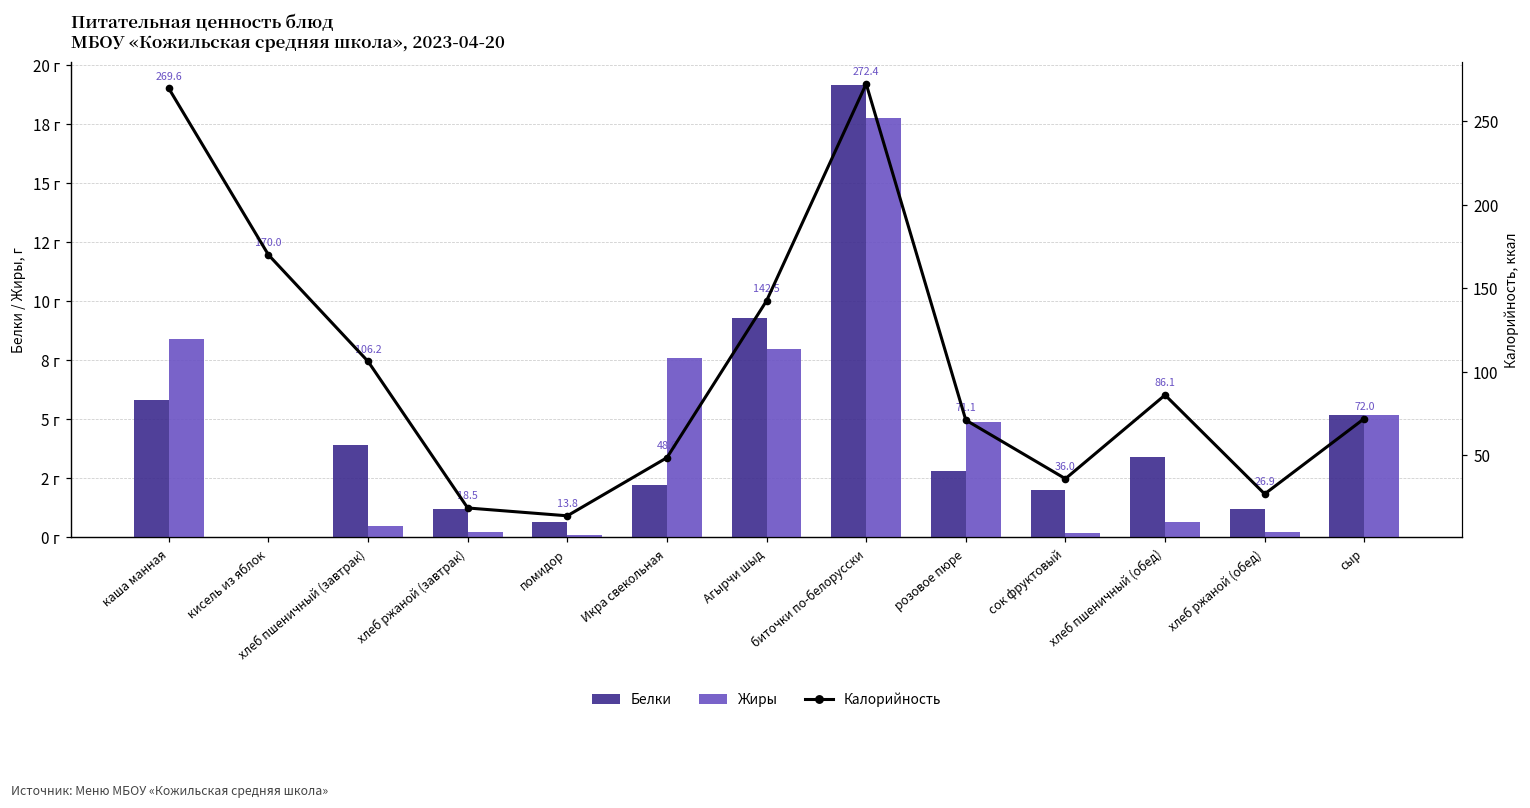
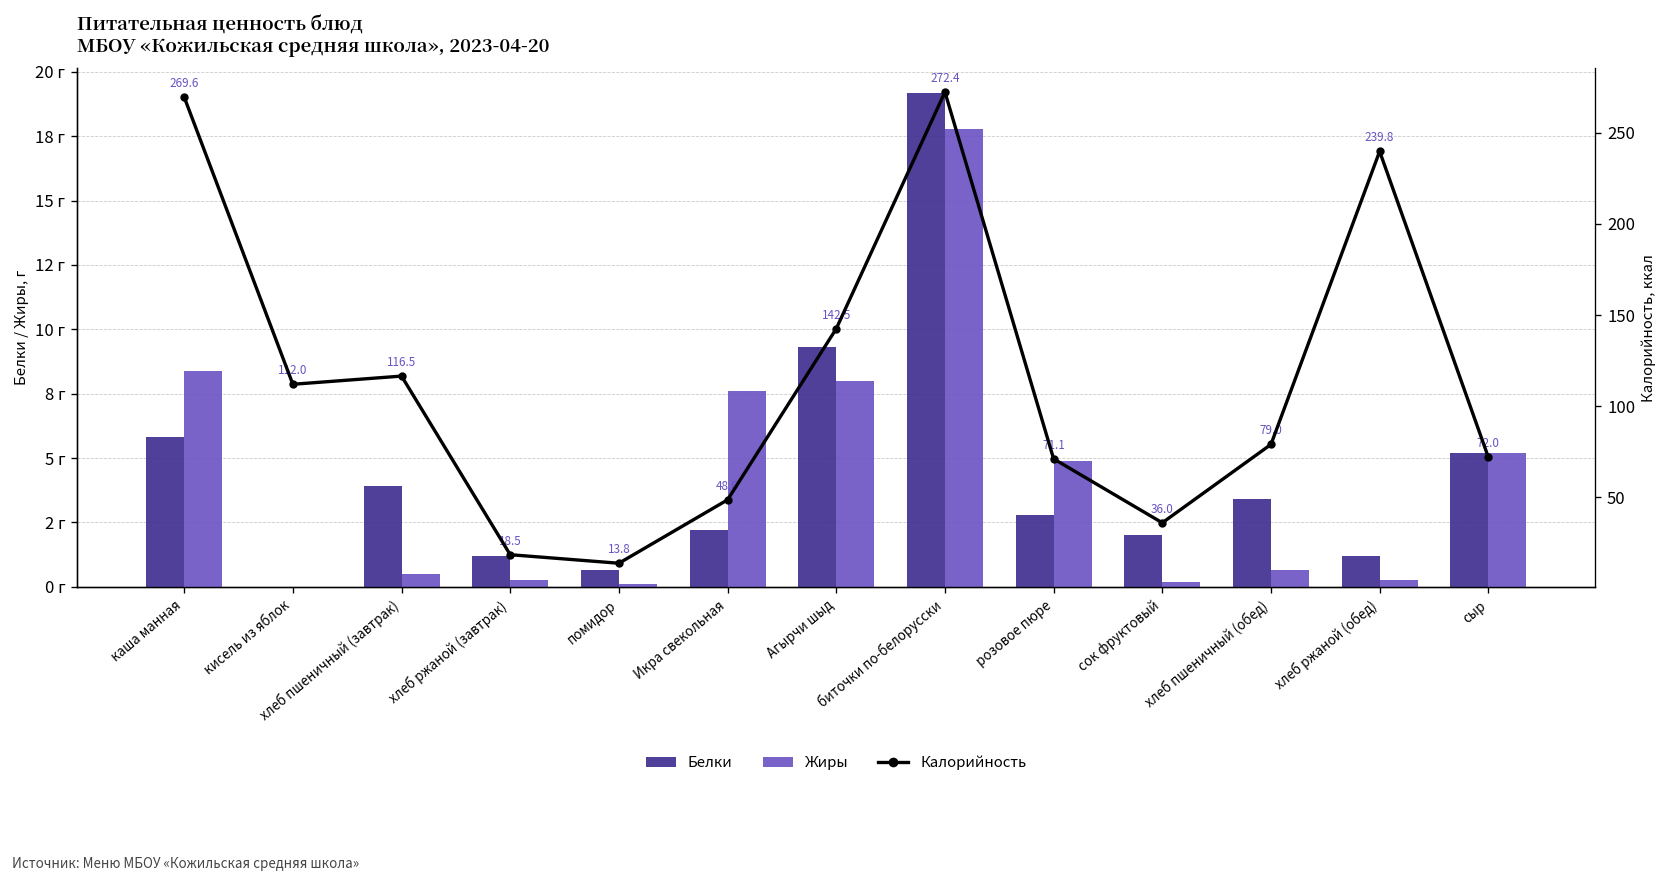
  {
    "Калорийность": {
      "каша манная": 269.6,
-     "кисель из яблок": 170.0,
-     "хлеб пшеничный (завтрак)": 106.2,
+     "кисель из яблок": 112.0,
+     "хлеб пшеничный (завтрак)": 116.5,
      "хлеб ржаной (завтрак)": 18.5,
      "помидор": 13.8,
      "Икра свекольная": 48.6,
      "Агырчи шыд": 142.5,
      "биточки по-белорусски": 272.4,
      "розовое пюре": 71.1,
      "сок фруктовый": 36.0,
-     "хлеб пшеничный (обед)": 86.1,
-     "хлеб ржаной (обед)": 26.9,
+     "хлеб пшеничный (обед)": 79.0,
+     "хлеб ржаной (обед)": 239.8,
      "сыр": 72.0
    }
  }
